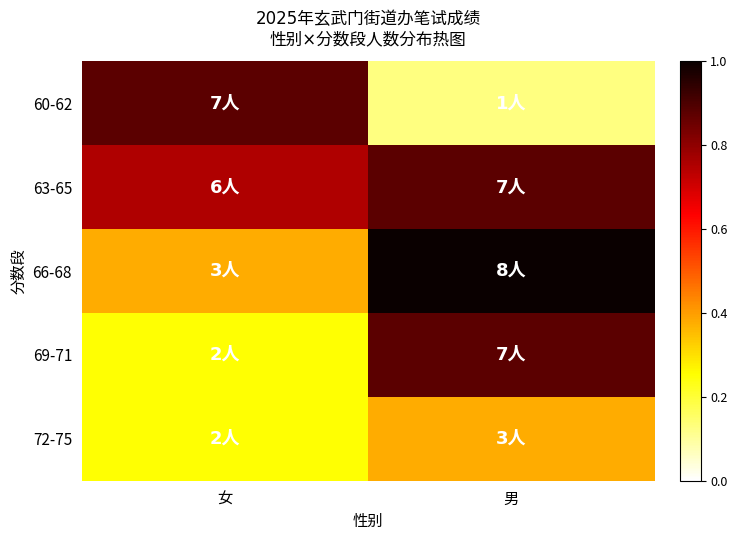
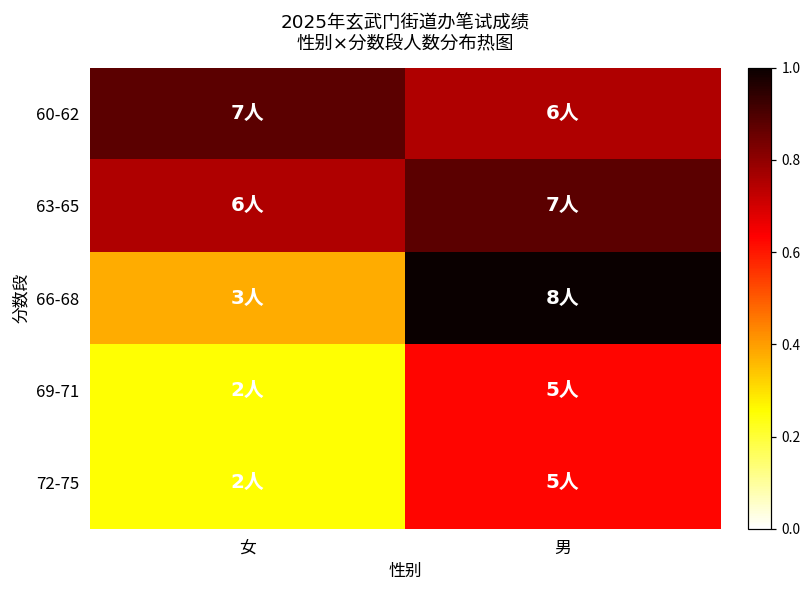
  {
    "60-62": {
      "女": "7人",
-     "男": "1人"
+     "男": "6人"
    },
    "63-65": {
      "女": "6人",
      "男": "7人"
    },
    "66-68": {
      "女": "3人",
      "男": "8人"
    },
    "69-71": {
      "女": "2人",
-     "男": "7人"
+     "男": "5人"
    },
    "72-75": {
      "女": "2人",
-     "男": "3人"
+     "男": "5人"
    }
  }
